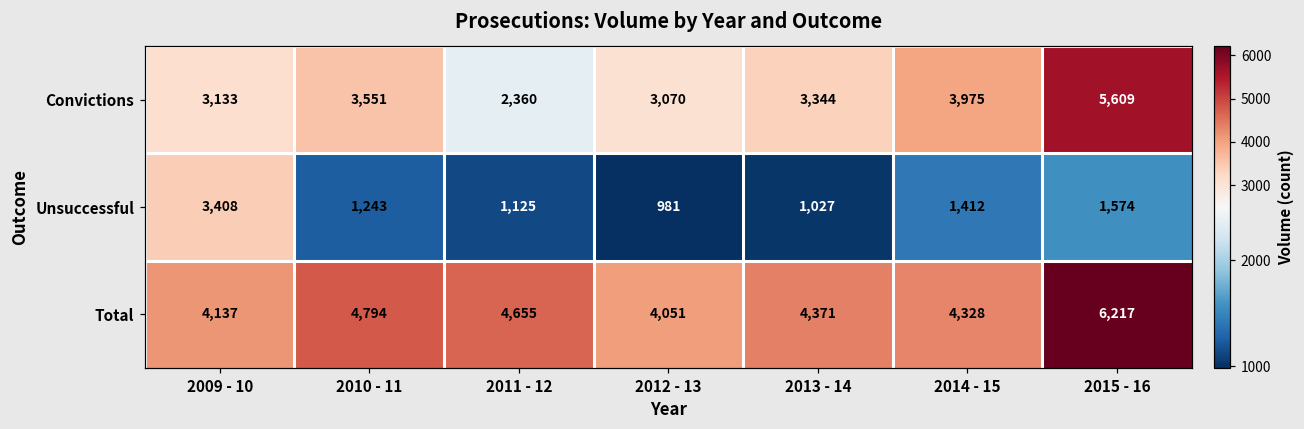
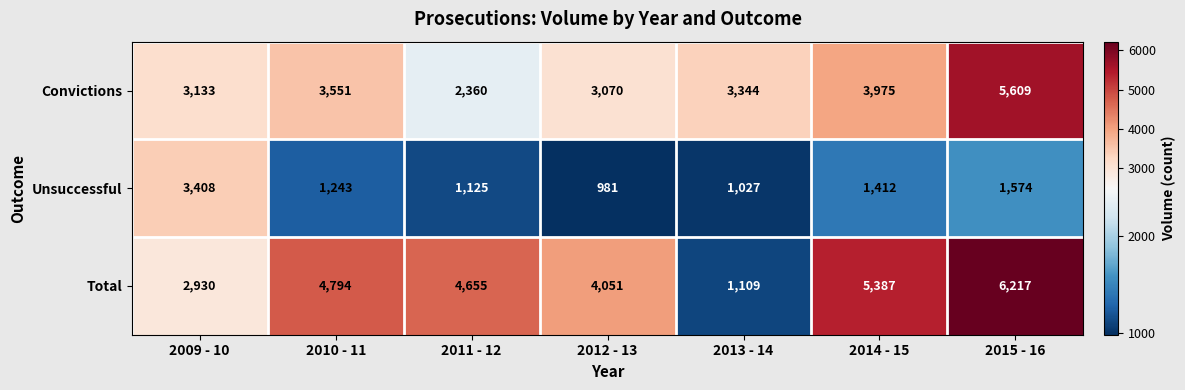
  {
    "Convictions": {
      "2009 - 10": "3,133",
      "2010 - 11": "3,551",
      "2011 - 12": "2,360",
      "2012 - 13": "3,070",
      "2013 - 14": "3,344",
      "2014 - 15": "3,975",
      "2015 - 16": "5,609"
    },
    "Unsuccessful": {
      "2009 - 10": "3,408",
      "2010 - 11": "1,243",
      "2011 - 12": "1,125",
      "2012 - 13": "981",
      "2013 - 14": "1,027",
      "2014 - 15": "1,412",
      "2015 - 16": "1,574"
    },
    "Total": {
-     "2009 - 10": "4,137",
+     "2009 - 10": "2,930",
      "2010 - 11": "4,794",
      "2011 - 12": "4,655",
      "2012 - 13": "4,051",
-     "2013 - 14": "4,371",
-     "2014 - 15": "4,328",
+     "2013 - 14": "1,109",
+     "2014 - 15": "5,387",
      "2015 - 16": "6,217"
    }
  }
